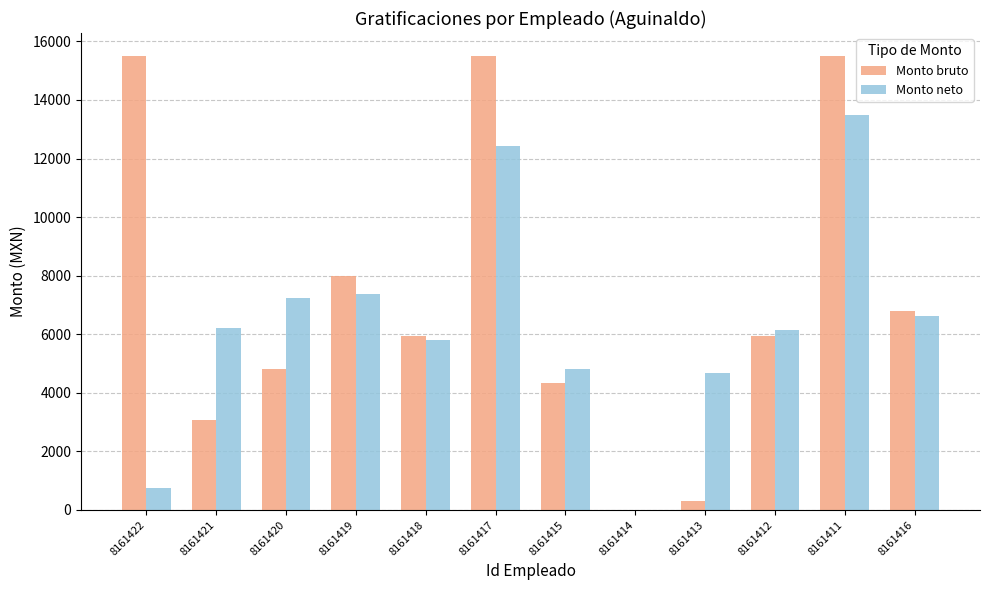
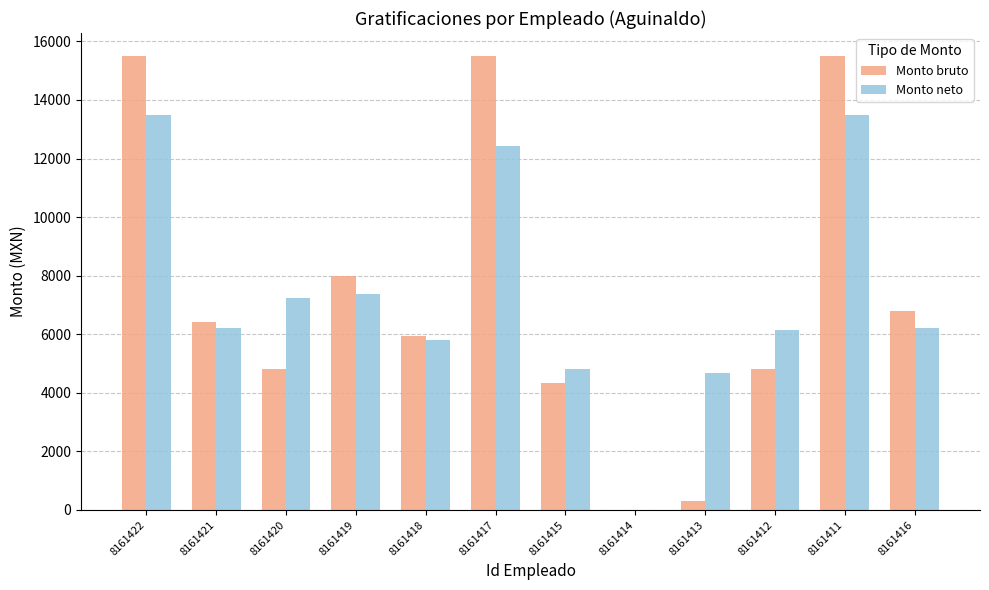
  {
    "Monto bruto": {
      "8161422": 15500,
-     "8161421": 3100,
+     "8161421": 6400,
      "8161420": 4800,
      "8161419": 8000,
      "8161418": 5900,
      "8161417": 15500,
      "8161415": 4400,
      "8161414": 0,
      "8161413": 300,
-     "8161412": 5900,
+     "8161412": 4800,
      "8161411": 15500,
      "8161416": 6800
    },
    "Monto neto": {
-     "8161422": 800,
+     "8161422": 13500,
      "8161421": 6200,
      "8161420": 7200,
      "8161419": 7400,
      "8161418": 5800,
      "8161417": 12400,
      "8161415": 4800,
      "8161414": 0,
      "8161413": 4700,
      "8161412": 6200,
      "8161411": 13500,
-     "8161416": 6600
+     "8161416": 6200
    }
  }
